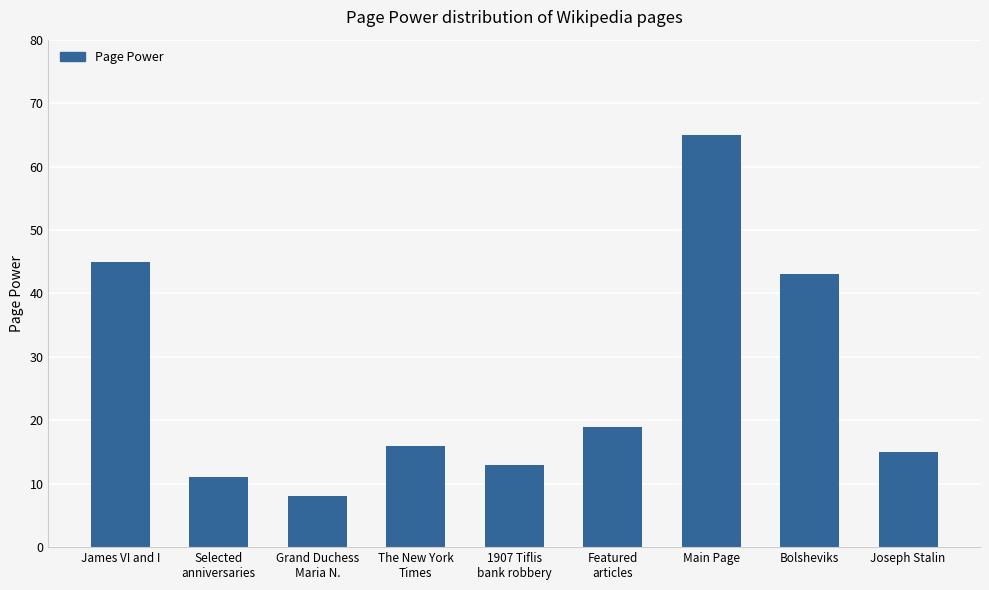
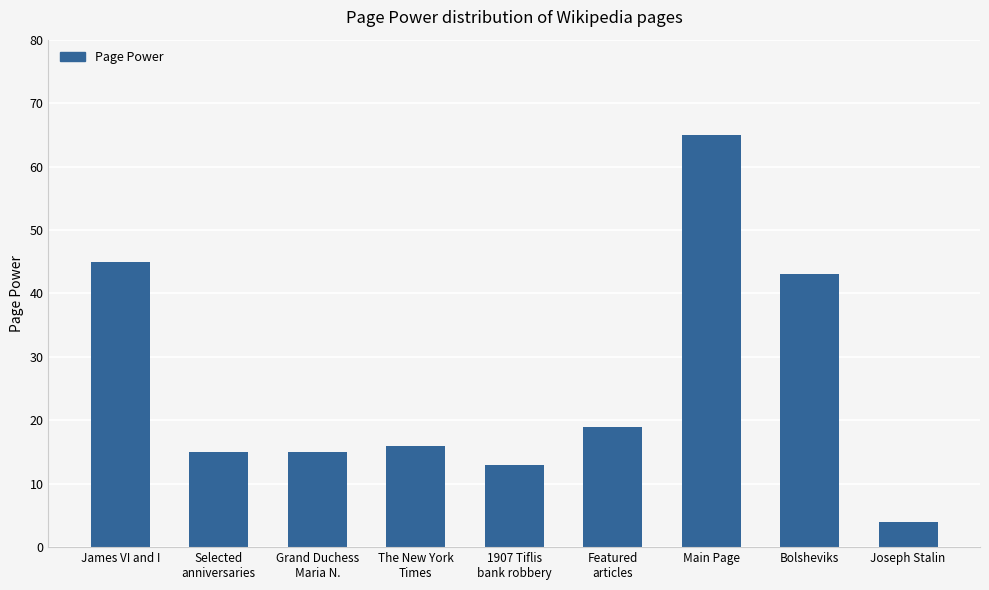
  {
    "James VI and I": 45,
-   "Selected anniversaries": 11,
-   "Grand Duchess Maria N.": 8,
+   "Selected anniversaries": 15,
+   "Grand Duchess Maria N.": 15,
    "The New York Times": 16,
    "1907 Tiflis bank robbery": 13,
    "Featured articles": 19,
    "Main Page": 65,
    "Bolsheviks": 43,
-   "Joseph Stalin": 15
+   "Joseph Stalin": 4
  }
